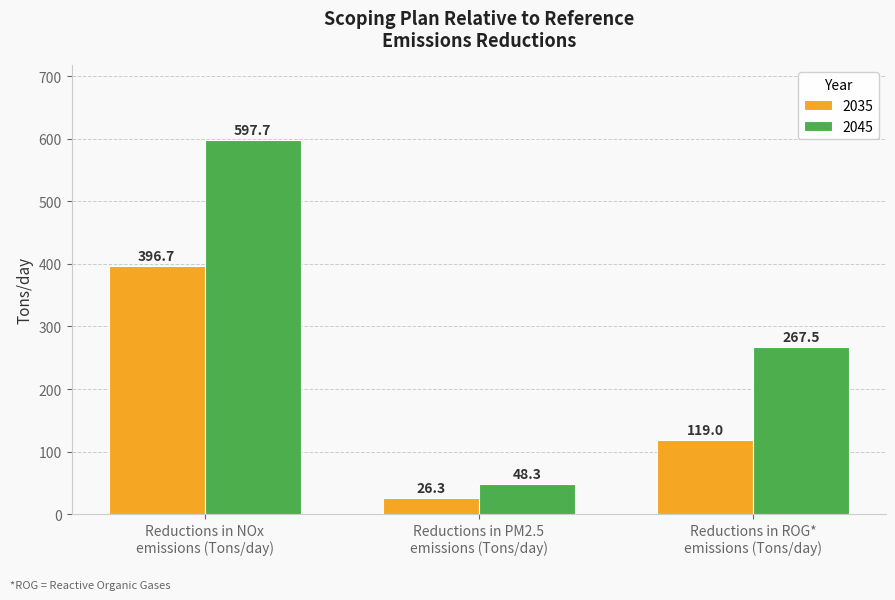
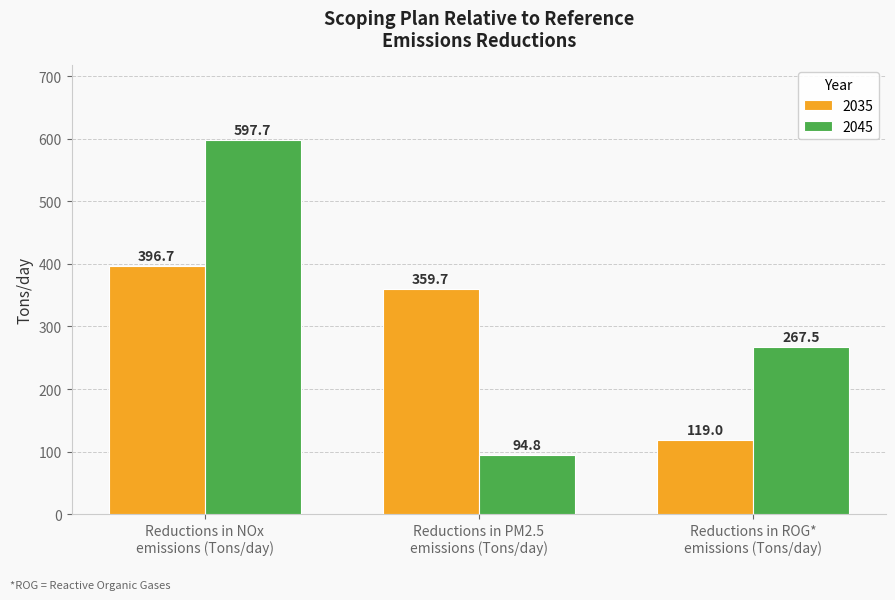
  {
    "2035": {
      "Reductions in NOx emissions (Tons/day)": 396.7,
-     "Reductions in PM2.5 emissions (Tons/day)": 26.3,
+     "Reductions in PM2.5 emissions (Tons/day)": 359.7,
      "Reductions in ROG* emissions (Tons/day)": 119.0
    },
    "2045": {
      "Reductions in NOx emissions (Tons/day)": 597.7,
-     "Reductions in PM2.5 emissions (Tons/day)": 48.3,
+     "Reductions in PM2.5 emissions (Tons/day)": 94.8,
      "Reductions in ROG* emissions (Tons/day)": 267.5
    }
  }
